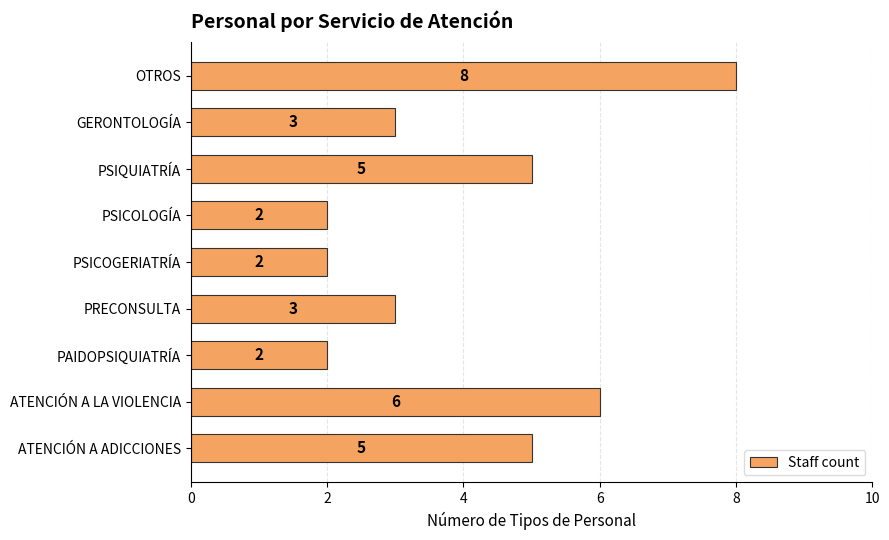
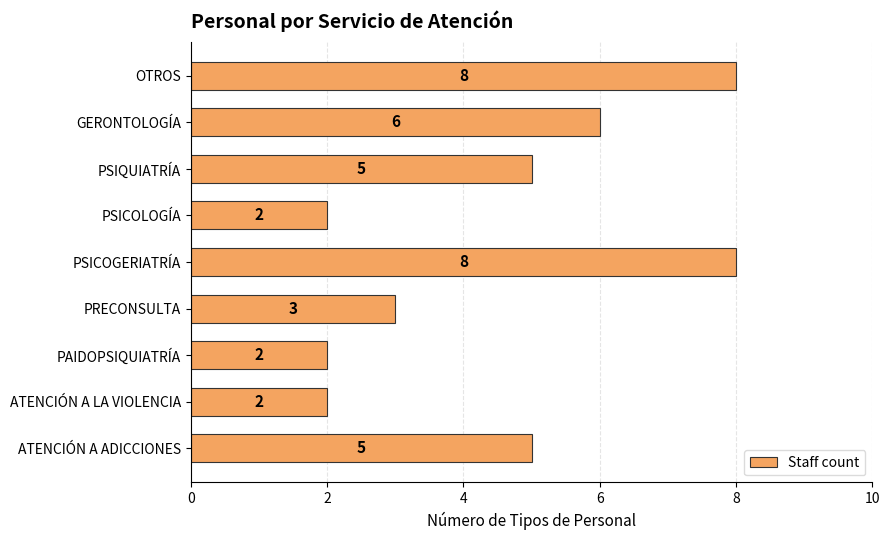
  {
    "OTROS": 8,
-   "GERONTOLOGÍA": 3,
+   "GERONTOLOGÍA": 6,
    "PSIQUIATRÍA": 5,
    "PSICOLOGÍA": 2,
-   "PSICOGERIATRÍA": 2,
+   "PSICOGERIATRÍA": 8,
    "PRECONSULTA": 3,
    "PAIDOPSIQUIATRÍA": 2,
-   "ATENCIÓN A LA VIOLENCIA": 6,
+   "ATENCIÓN A LA VIOLENCIA": 2,
    "ATENCIÓN A ADICCIONES": 5
  }
